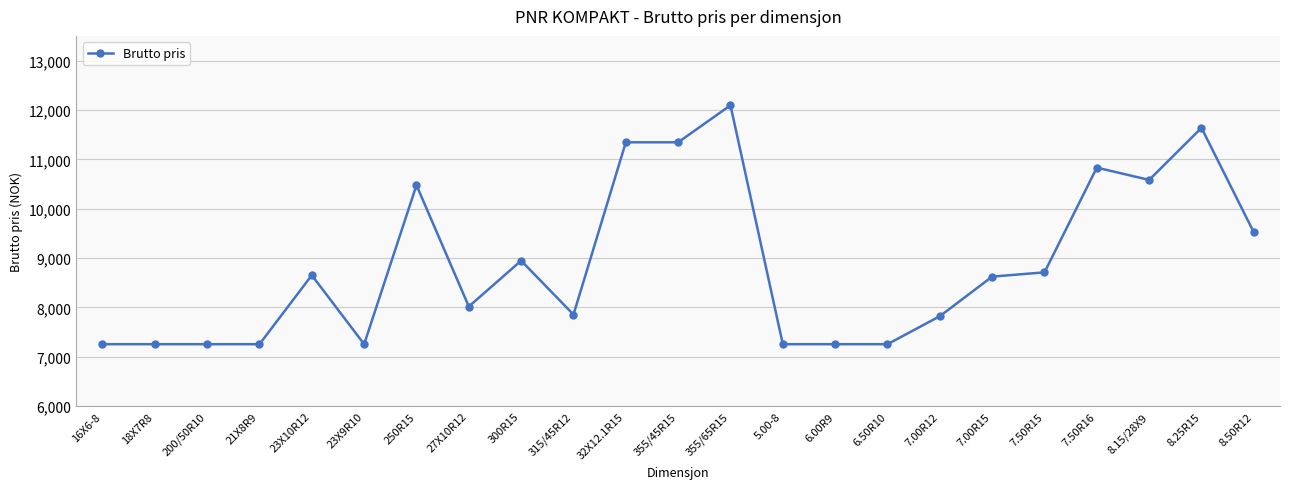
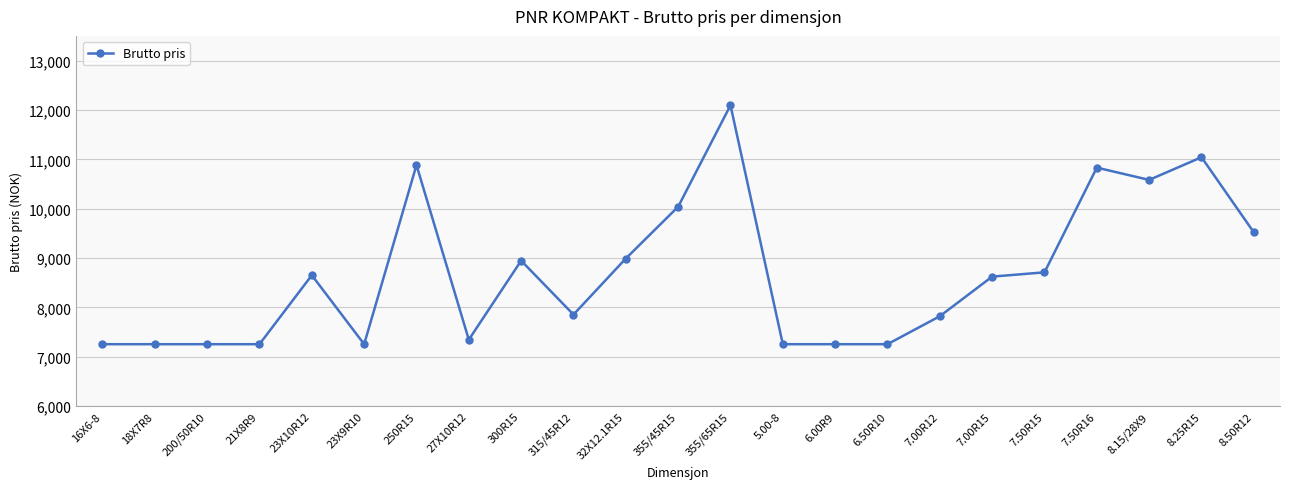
  {
    "16X6-8": "7,300",
    "18X7R8": "7,300",
    "200/50R10": "7,300",
    "21X8R9": "7,300",
    "23X10R12": "8,700",
    "23X9R10": "7,300",
-   "250R15": "10,500",
-   "27X10R12": "8,000",
+   "250R15": "10,900",
+   "27X10R12": "7,300",
    "300R15": "8,900",
    "315/45R12": "7,900",
-   "32X12.1R15": "11,300",
-   "355/45R15": "11,300",
+   "32X12.1R15": "9,000",
+   "355/45R15": "10,000",
    "355/65R15": "12,100",
    "5.00-8": "7,300",
    "6.00R9": "7,300",
    "6.50R10": "7,300",
    "7.00R12": "7,800",
    "7.00R15": "8,600",
    "7.50R15": "8,700",
    "7.50R16": "10,800",
    "8.15/28X9": "10,600",
-   "8.25R15": "11,600",
+   "8.25R15": "11,000",
    "8.50R12": "9,500"
  }
